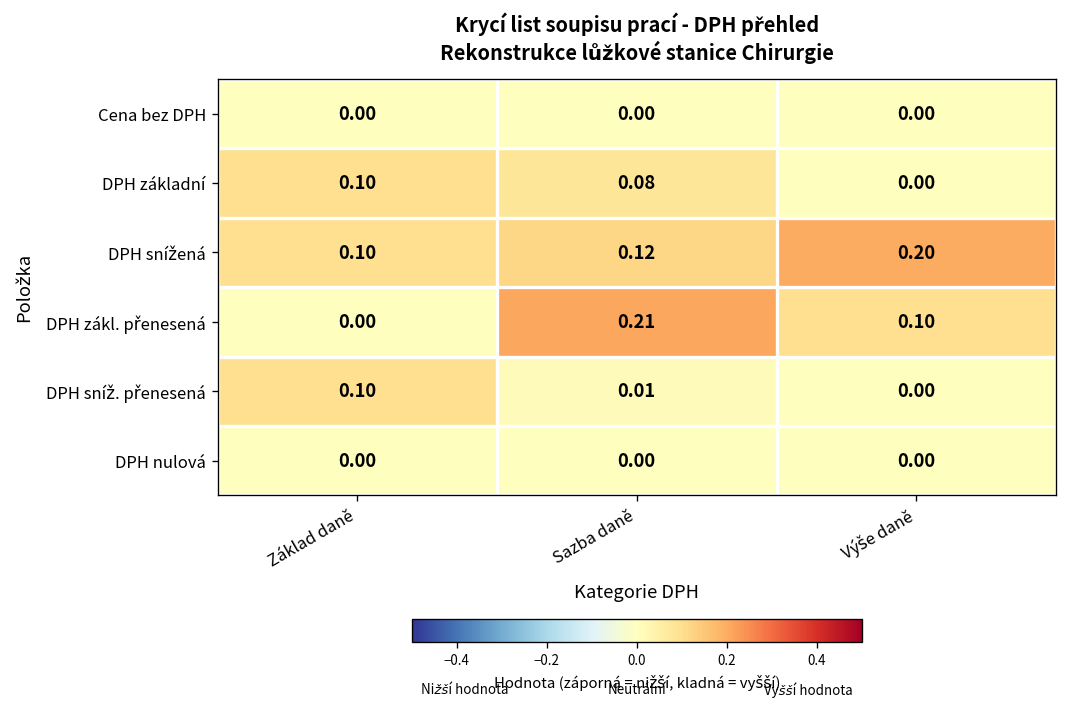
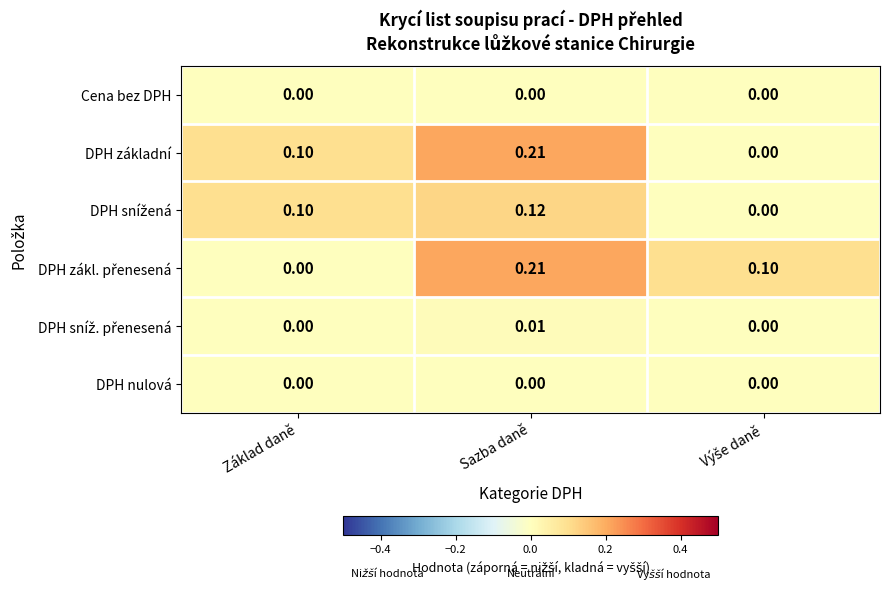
  {
    "Cena bez DPH": {
      "Základ daně": 0.00,
      "Sazba daně": 0.00,
      "Výše daně": 0.00
    },
    "DPH základní": {
      "Základ daně": 0.10,
-     "Sazba daně": 0.08,
+     "Sazba daně": 0.21,
      "Výše daně": 0.00
    },
    "DPH snížená": {
      "Základ daně": 0.10,
      "Sazba daně": 0.12,
-     "Výše daně": 0.20
+     "Výše daně": 0.00
    },
    "DPH zákl. přenesená": {
      "Základ daně": 0.00,
      "Sazba daně": 0.21,
      "Výše daně": 0.10
    },
    "DPH sníž. přenesená": {
-     "Základ daně": 0.10,
+     "Základ daně": 0.00,
      "Sazba daně": 0.01,
      "Výše daně": 0.00
    },
    "DPH nulová": {
      "Základ daně": 0.00,
      "Sazba daně": 0.00,
      "Výše daně": 0.00
    }
  }
